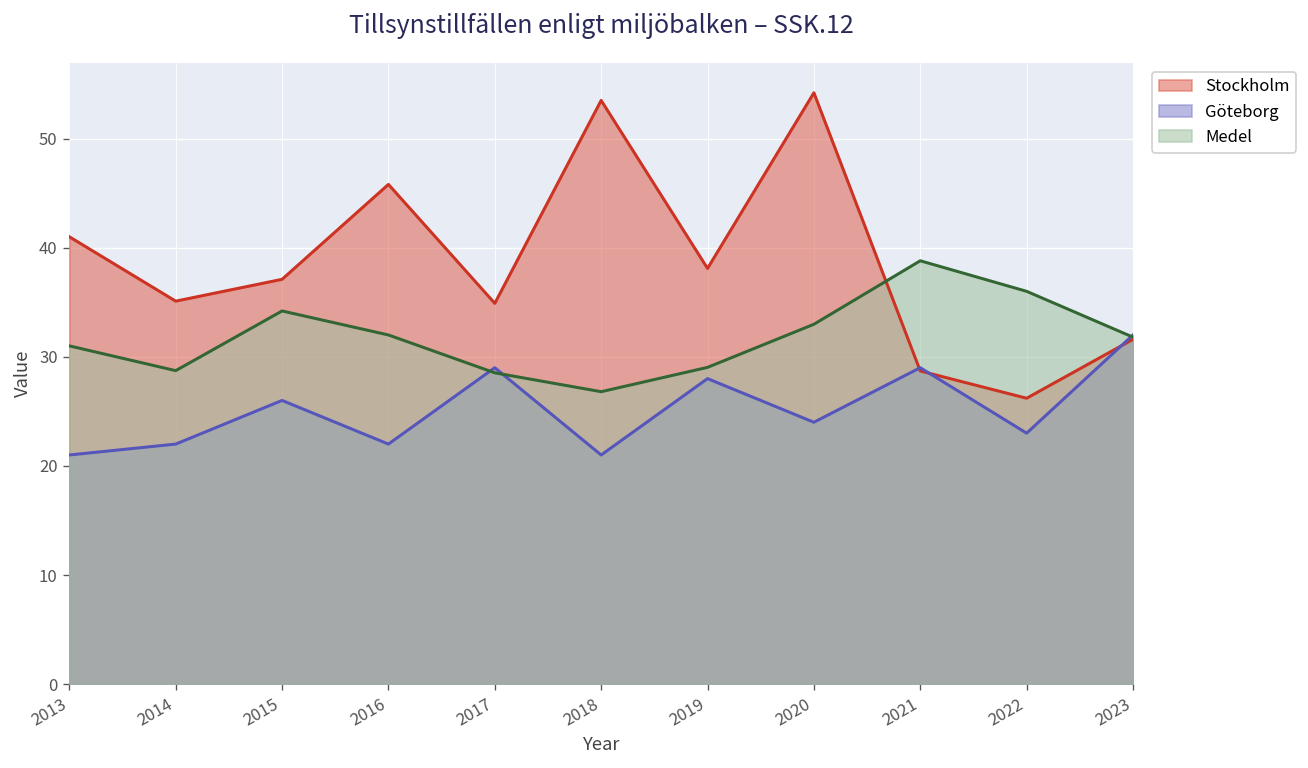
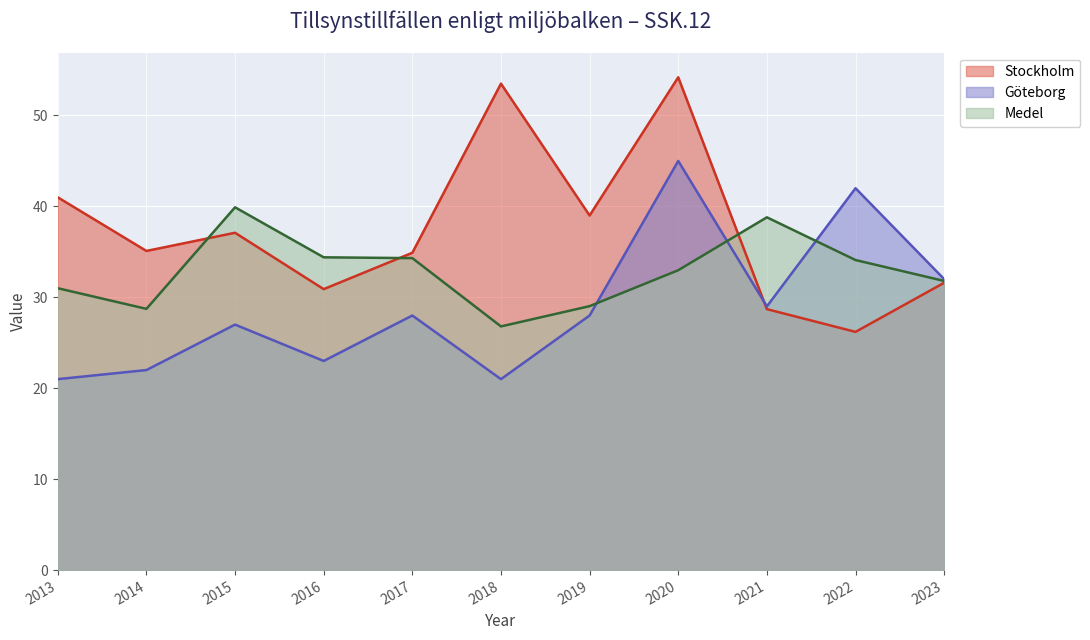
  {
    "Stockholm": {
      "2013": 41,
      "2014": 35,
      "2015": 37,
-     "2016": 46,
+     "2016": 31,
      "2017": 35,
      "2018": 54,
-     "2019": 38,
+     "2019": 39,
      "2020": 54,
      "2021": 29,
      "2022": 26
    },
    "Göteborg": {
      "2013": 21,
      "2014": 22,
-     "2015": 26,
-     "2016": 22,
-     "2017": 29,
+     "2015": 27,
+     "2016": 23,
+     "2017": 28,
      "2018": 21,
      "2019": 28,
-     "2020": 24,
+     "2020": 45,
      "2021": 29,
-     "2022": 23
+     "2022": 42
    },
    "Medel": {
      "2013": 31,
      "2014": 29,
-     "2015": 34,
-     "2016": 32,
-     "2017": 29,
+     "2015": 40,
+     "2016": 34,
+     "2017": 34,
      "2018": 27,
      "2019": 29,
      "2020": 33,
      "2021": 39,
-     "2022": 36
+     "2022": 34
    }
  }
